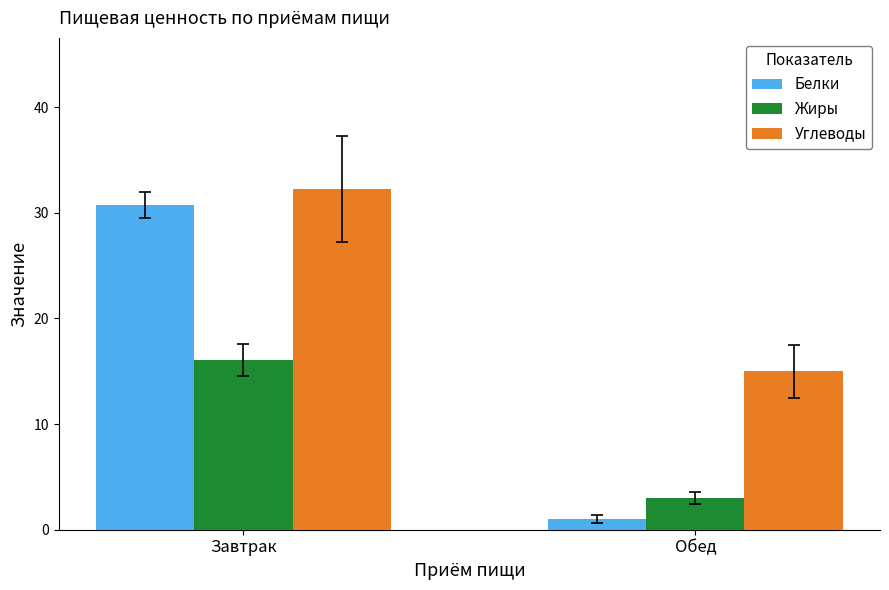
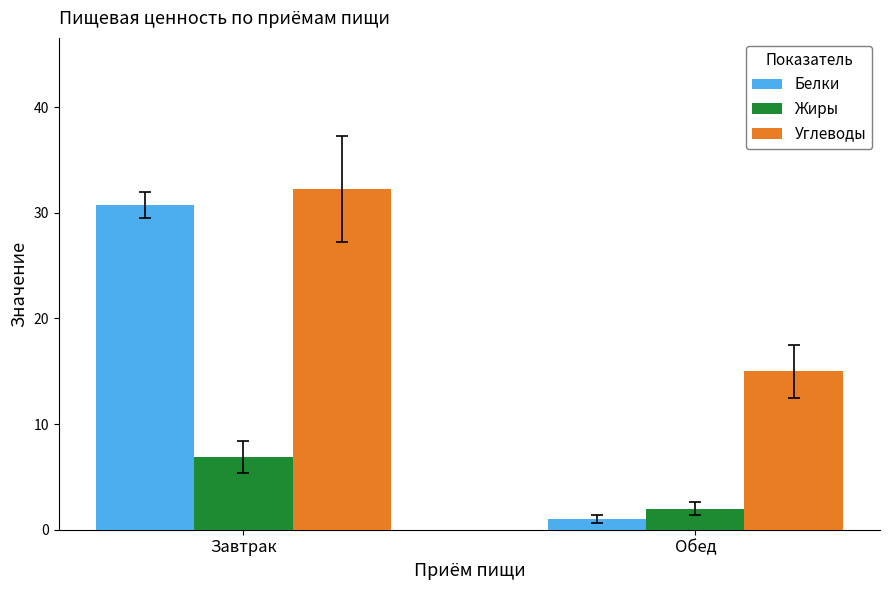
  {
    "Белки": {
      "Завтрак": 30.7,
      "Обед": 1.0
    },
    "Жиры": {
-     "Завтрак": 16.1,
-     "Обед": 3
+     "Завтрак": 6.9,
+     "Обед": 2
    },
    "Углеводы": {
      "Завтрак": 32.2,
      "Обед": 15.0
    }
  }
